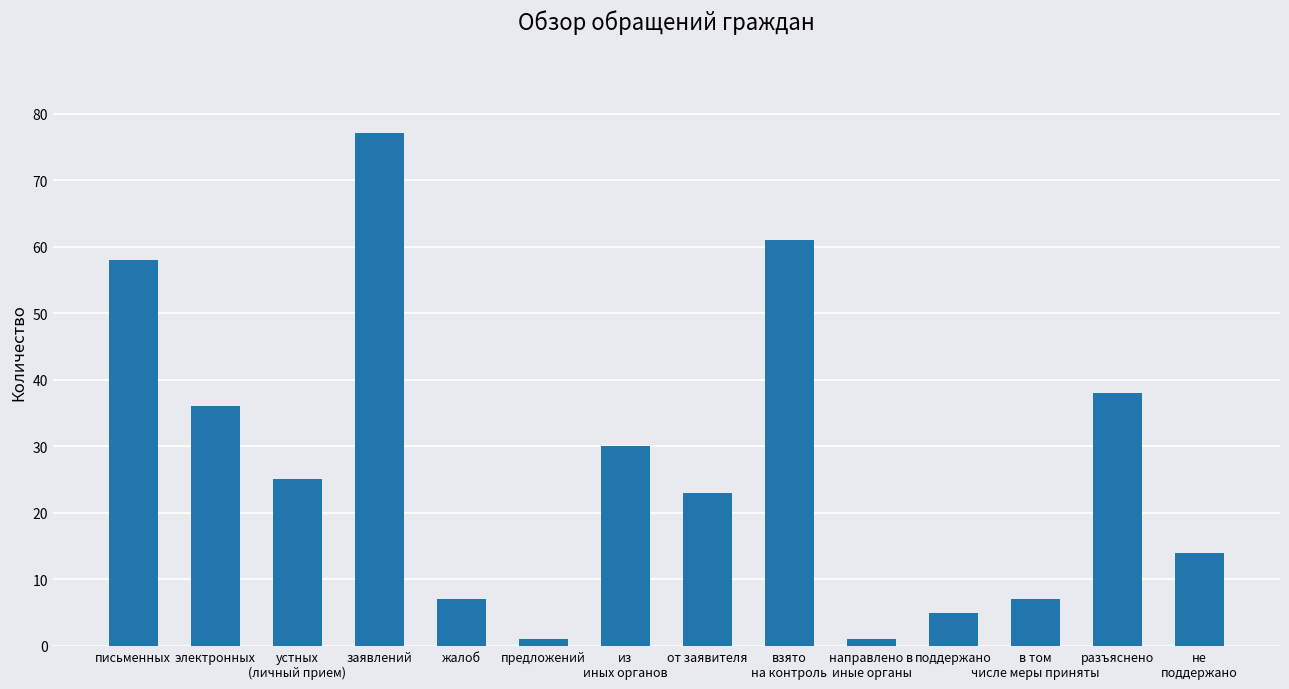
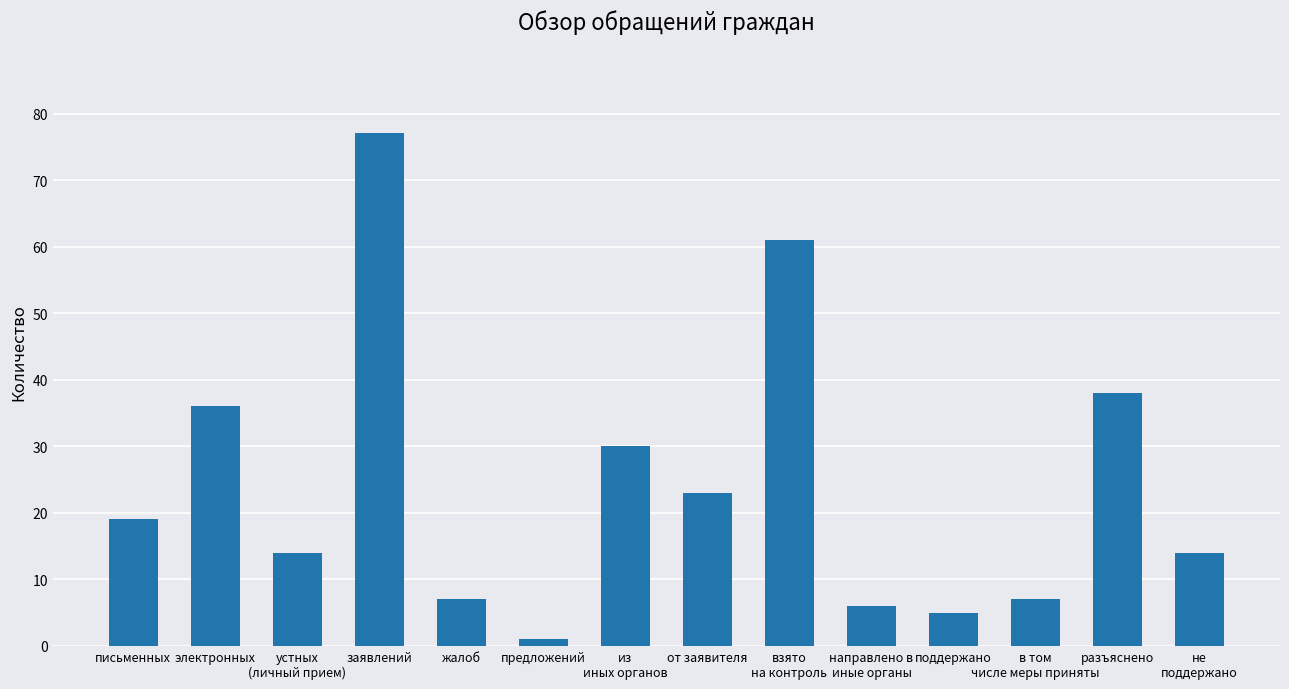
  {
-   "письменных": 58,
+   "письменных": 19,
    "электронных": 36,
-   "устных (личный прием)": 25,
+   "устных (личный прием)": 14,
    "заявлений": 77,
    "жалоб": 7,
    "предложений": 1,
    "из иных органов": 30,
    "от заявителя": 23,
    "взято на контроль": 61,
-   "направлено в иные органы": 1,
+   "направлено в иные органы": 6,
    "в том числе меры приняты": 7,
    "не поддержано": 14
  }
